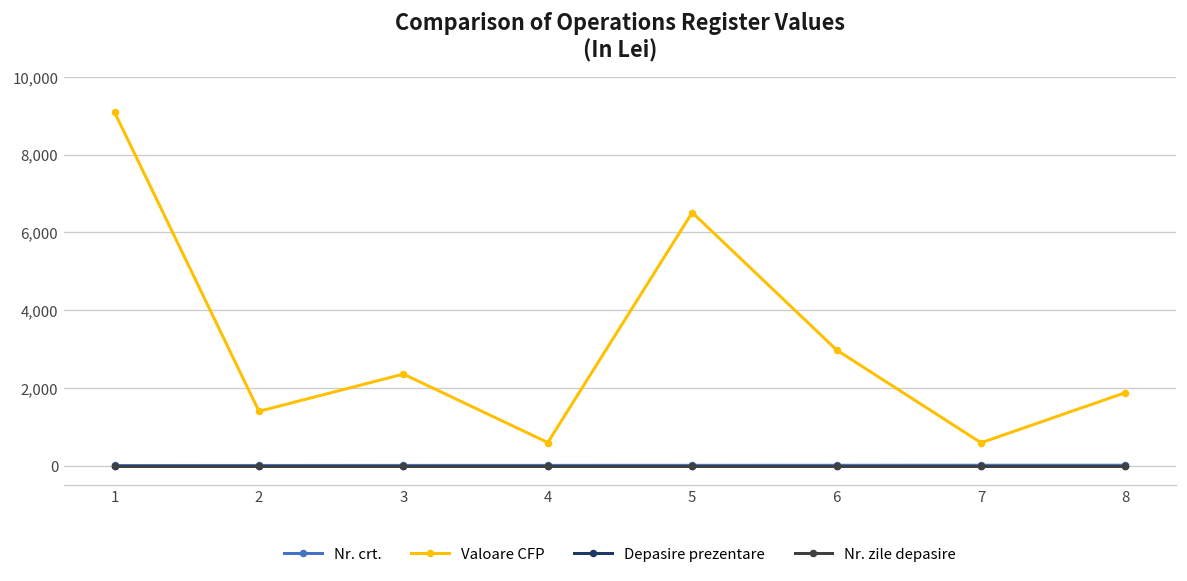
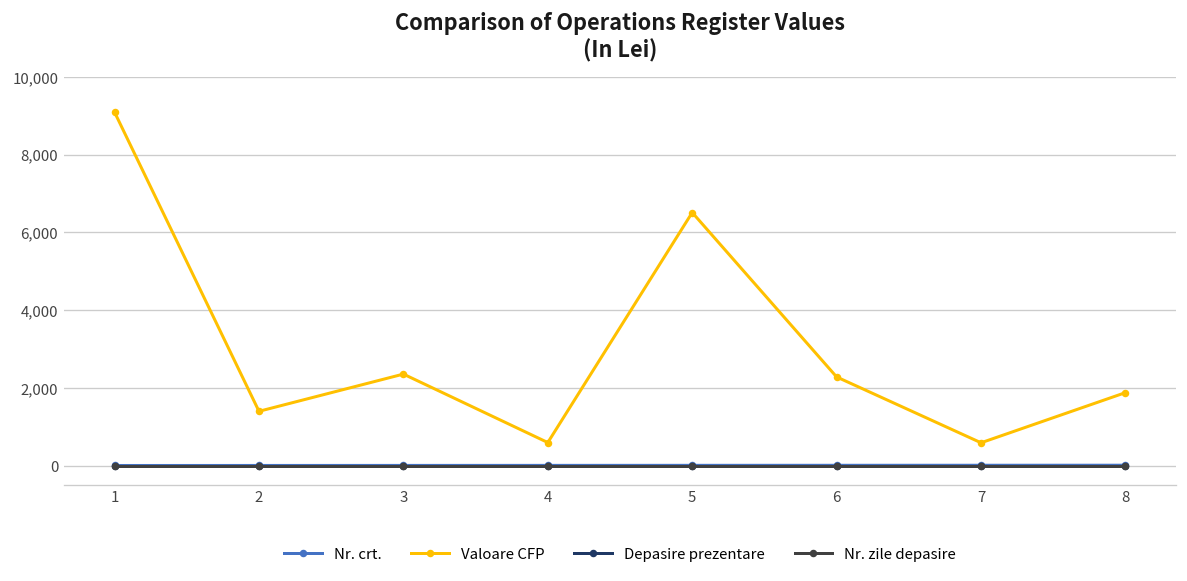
  {
    "Nr. zile depasire": {
      "1": "0",
      "2": "0",
      "3": "0",
      "4": "0",
      "5": "0",
      "6": "0",
      "7": "0",
      "8": "0"
    },
    "Valoare CFP": {
      "1": "9,100",
      "2": "1,400",
      "3": "2,400",
      "4": "600",
      "5": "6,500",
-     "6": "3,000",
+     "6": "2,300",
      "7": "600",
      "8": "1,900"
    }
  }
